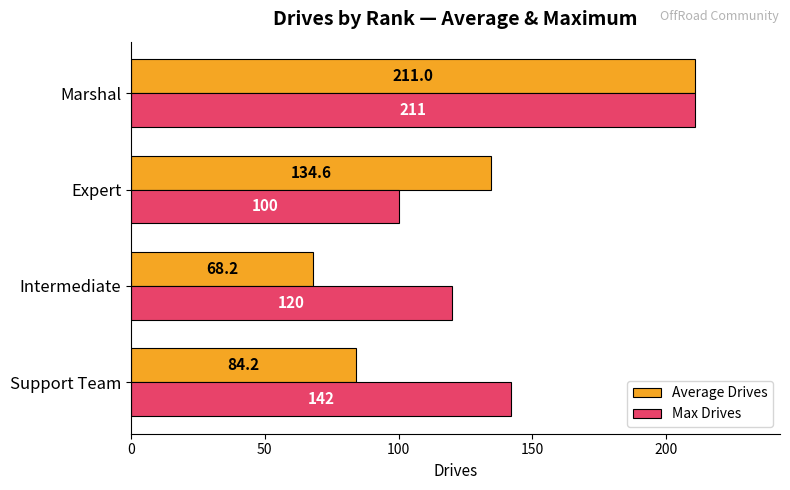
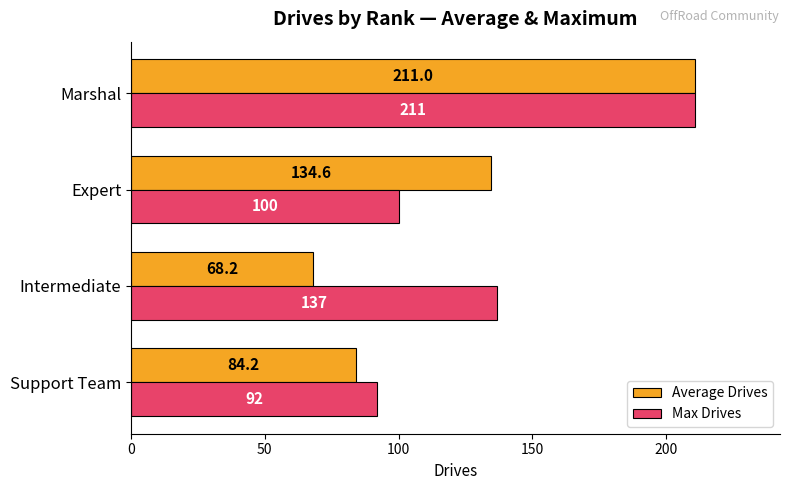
  {
    "Average Drives": {
      "Marshal": 211.0,
      "Expert": 134.6,
      "Intermediate": 68.2,
      "Support Team": 84.2
    },
    "Max Drives": {
      "Marshal": 211,
      "Expert": 100,
-     "Intermediate": 120,
-     "Support Team": 142
+     "Intermediate": 137,
+     "Support Team": 92
    }
  }
